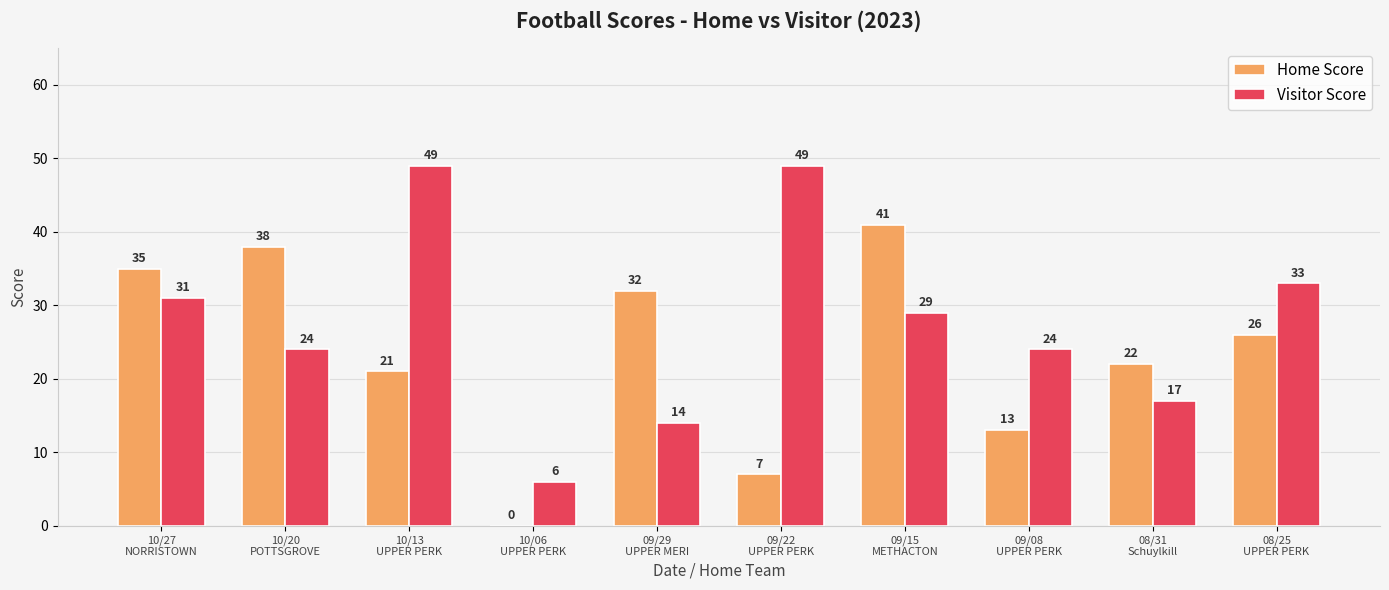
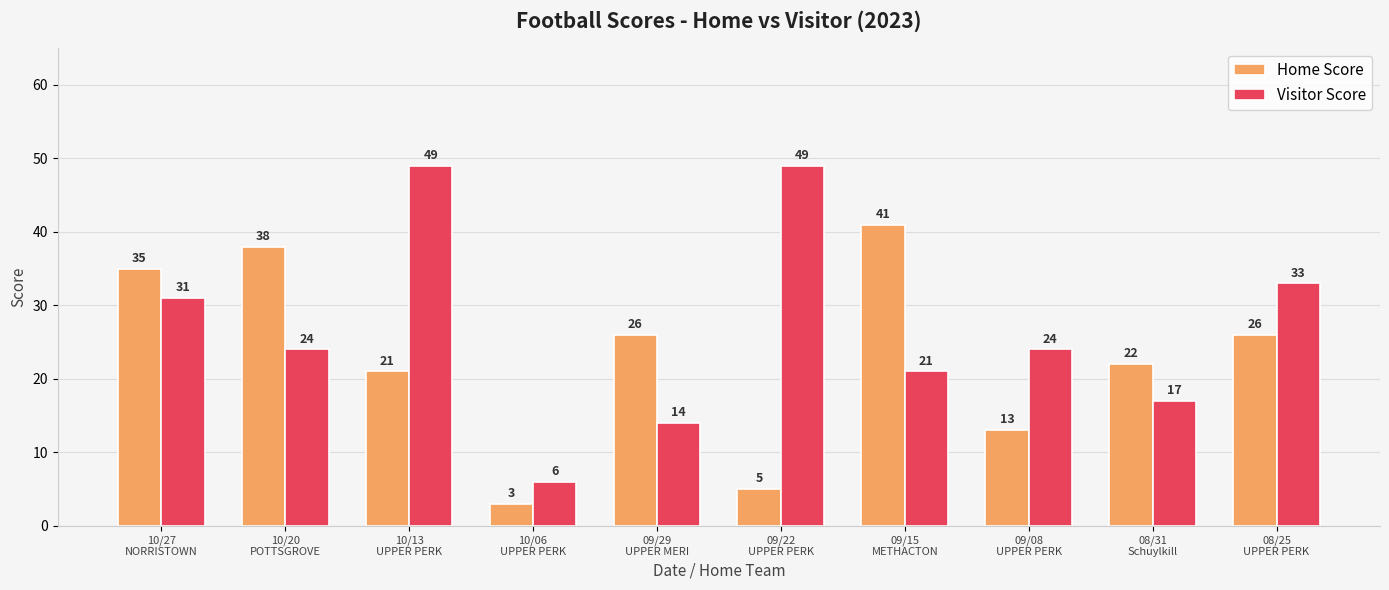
  {
    "Home Score": {
      "10/27 NORRISTOWN": 35,
      "10/20 POTTSGROVE": 38,
      "10/13 UPPER PERK": 21,
-     "10/06 UPPER PERK": 0,
-     "09/29 UPPER MERI": 32,
-     "09/22 UPPER PERK": 7,
+     "10/06 UPPER PERK": 3,
+     "09/29 UPPER MERI": 26,
+     "09/22 UPPER PERK": 5,
      "09/15 METHACTON": 41,
      "09/08 UPPER PERK": 13,
      "08/31 Schuylkill": 22,
      "08/25 UPPER PERK": 26
    },
    "Visitor Score": {
      "10/27 NORRISTOWN": 31,
      "10/20 POTTSGROVE": 24,
      "10/13 UPPER PERK": 49,
      "10/06 UPPER PERK": 6,
      "09/29 UPPER MERI": 14,
      "09/22 UPPER PERK": 49,
-     "09/15 METHACTON": 29,
+     "09/15 METHACTON": 21,
      "09/08 UPPER PERK": 24,
      "08/31 Schuylkill": 17,
      "08/25 UPPER PERK": 33
    }
  }
